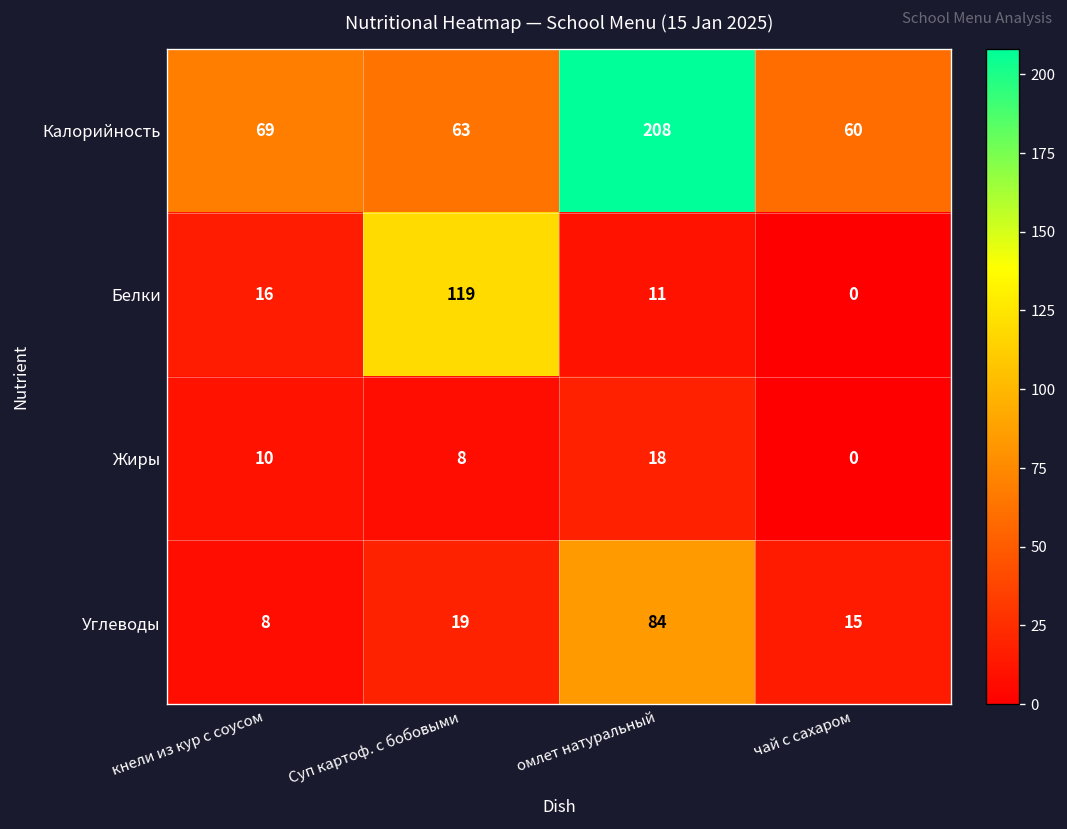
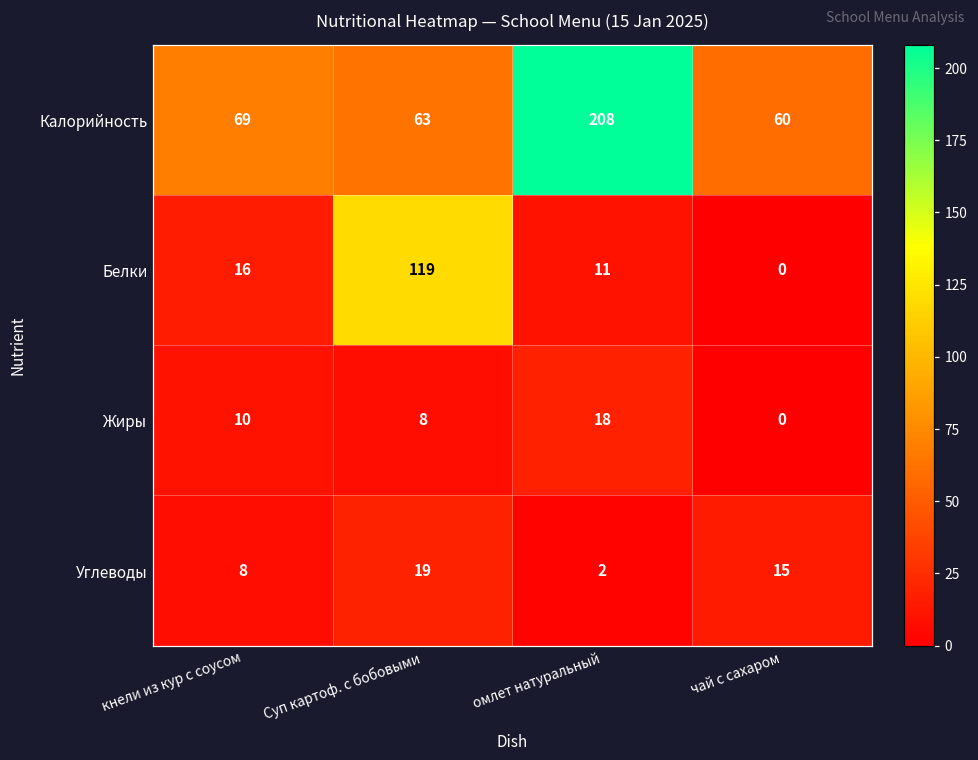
  {
    "Калорийность": {
      "кнели из кур с соусом": 69,
      "Суп картоф. с бобовыми": 63,
      "омлет натуральный": 208,
      "чай с сахаром": 60
    },
    "Белки": {
      "кнели из кур с соусом": 16,
      "Суп картоф. с бобовыми": 119,
      "омлет натуральный": 11,
      "чай с сахаром": 0
    },
    "Жиры": {
      "кнели из кур с соусом": 10,
      "Суп картоф. с бобовыми": 8,
      "омлет натуральный": 18,
      "чай с сахаром": 0
    },
    "Углеводы": {
      "кнели из кур с соусом": 8,
      "Суп картоф. с бобовыми": 19,
-     "омлет натуральный": 84,
+     "омлет натуральный": 2,
      "чай с сахаром": 15
    }
  }
